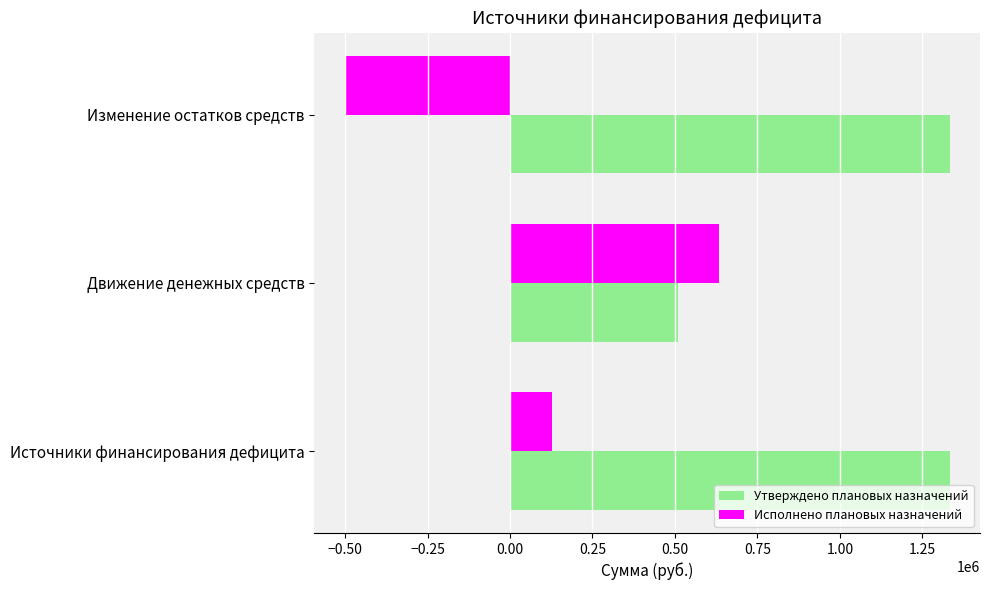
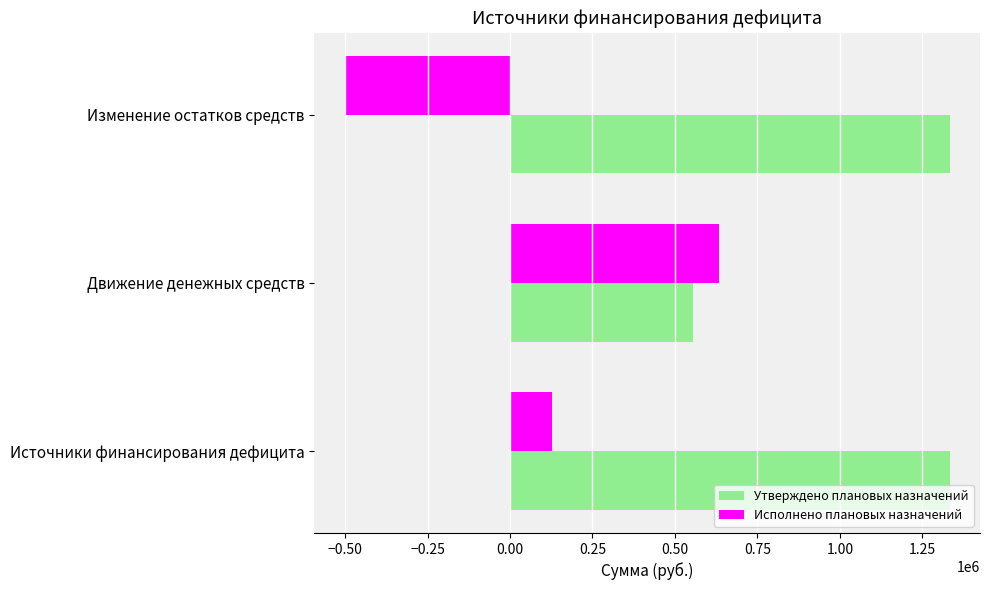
  {
    "Утверждено плановых назначений": {
      "Изменение остатков средств": 1330000,
-     "Движение денежных средств": 510000,
+     "Движение денежных средств": 560000,
      "Источники финансирования дефицита": 1330000
    },
    "Исполнено плановых назначений": {
      "Изменение остатков средств": -500000,
      "Движение денежных средств": 630000,
      "Источники финансирования дефицита": 130000
    }
  }
